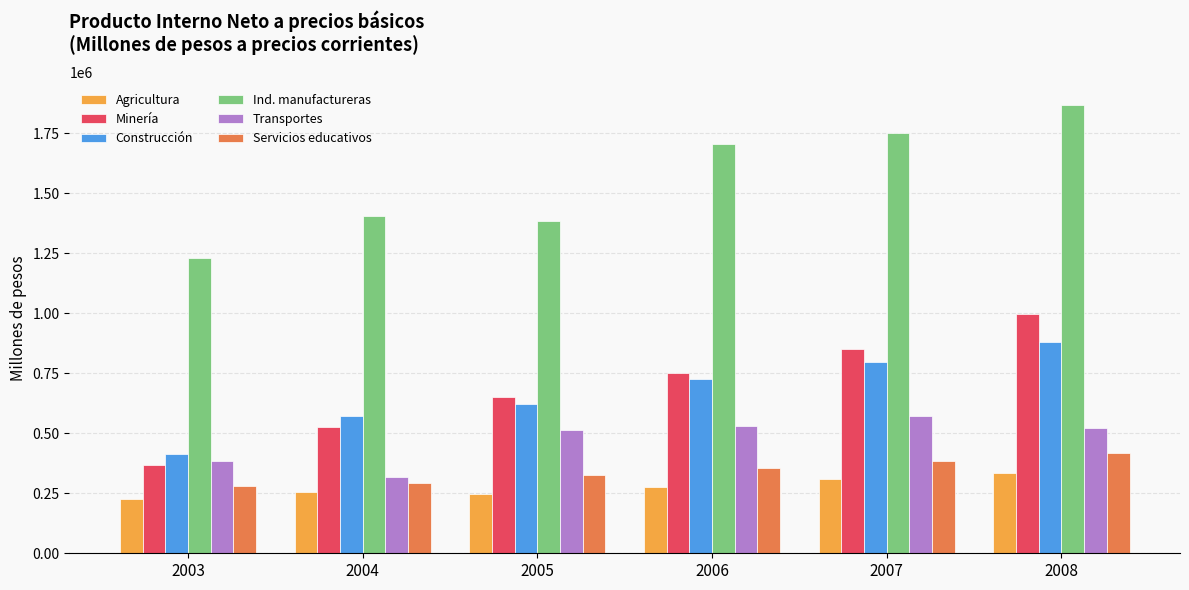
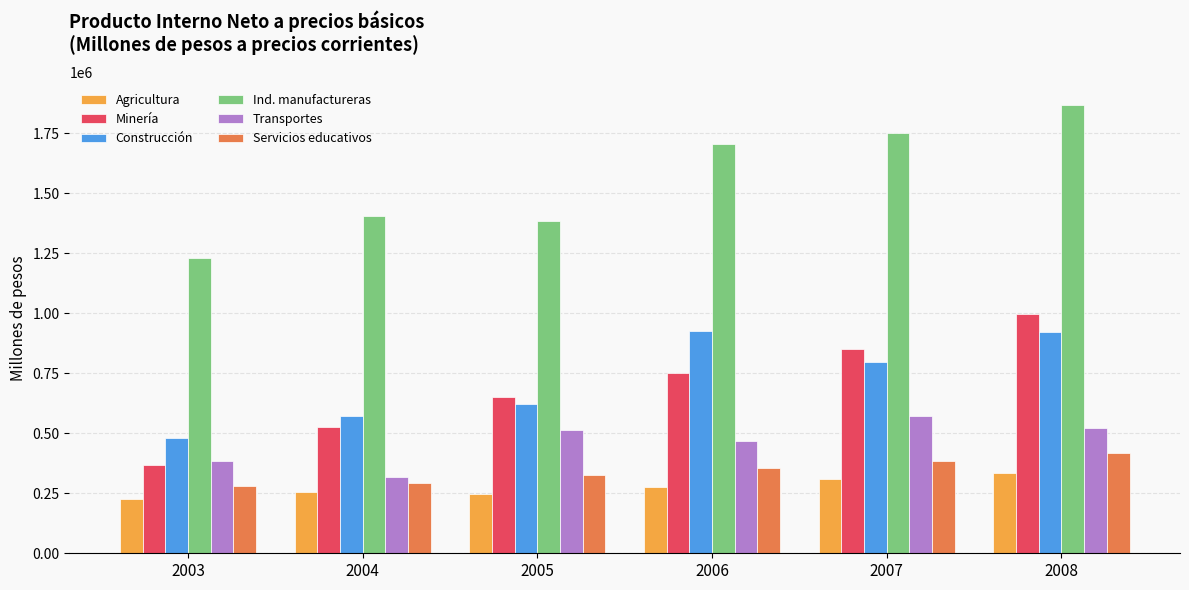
  {
    "Construcción": {
-     "2003": 420000,
+     "2003": 480000,
      "2004": 570000,
      "2005": 620000,
-     "2006": 730000,
+     "2006": 930000,
      "2007": 800000,
-     "2008": 880000
+     "2008": 920000
    },
    "Ind. manufactureras": {
      "2003": 1230000,
      "2004": 1400000,
      "2005": 1380000,
      "2006": 1710000,
      "2007": 1750000,
      "2008": 1870000
    },
    "Transportes": {
      "2003": 380000,
      "2004": 320000,
      "2005": 510000,
-     "2006": 530000,
+     "2006": 470000,
      "2007": 570000,
      "2008": 520000
    }
  }
